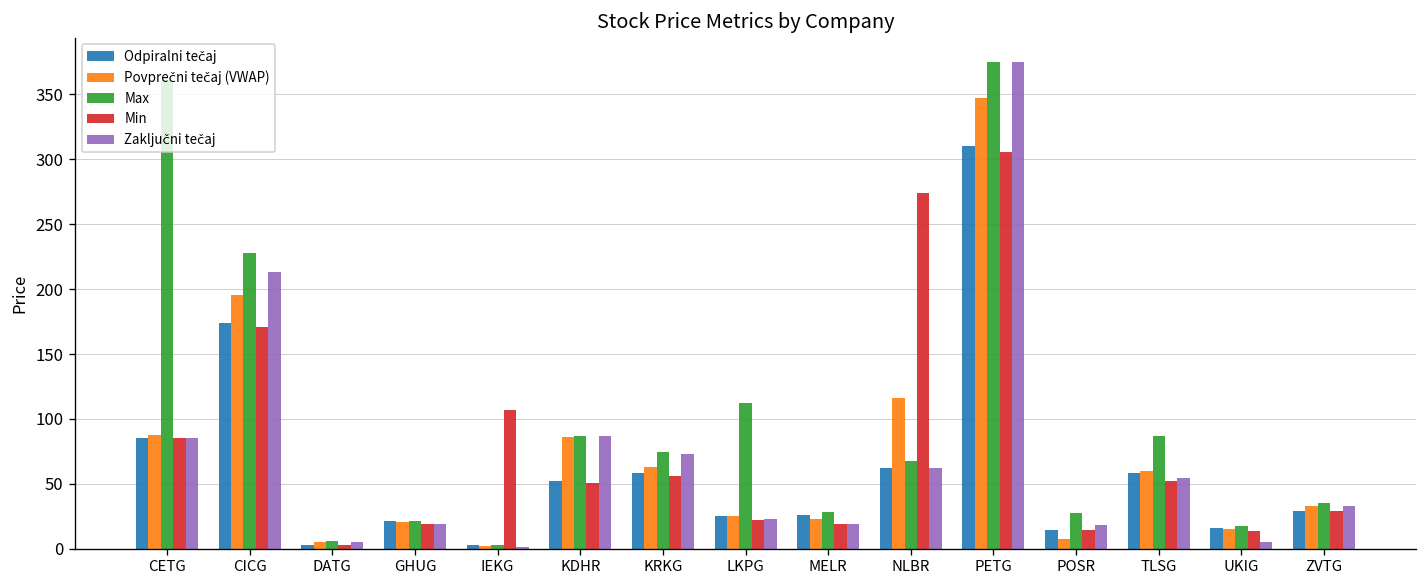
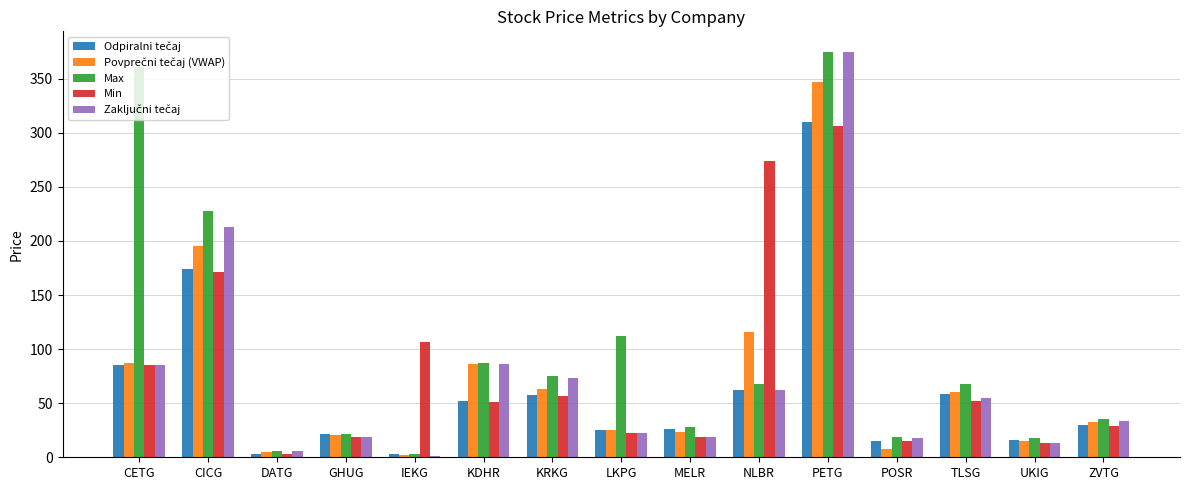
  {
    "Odpiralni tečaj": {
      "CETG": 85,
      "CICG": 174,
      "DATG": 3,
      "GHUG": 21,
      "IEKG": 3,
      "KDHR": 52,
      "KRKG": 58,
      "LKPG": 26,
      "MELR": 26,
      "NLBR": 62,
      "PETG": 310,
      "POSR": 15,
      "TLSG": 58,
      "UKIG": 16,
      "ZVTG": 29
    },
    "Povprečni tečaj (VWAP)": {
      "CETG": 88,
      "CICG": 196,
      "DATG": 5,
      "GHUG": 21,
      "KDHR": 86,
      "KRKG": 63,
      "LKPG": 25,
      "MELR": 23,
      "NLBR": 116,
      "PETG": 347,
      "POSR": 7,
      "TLSG": 60,
      "UKIG": 15,
      "ZVTG": 33
    },
    "Max": {
      "CICG": 228,
      "DATG": 6,
      "GHUG": 21,
      "IEKG": 3,
      "KDHR": 87,
      "KRKG": 75,
      "LKPG": 113,
      "MELR": 28,
      "NLBR": 68,
      "PETG": 375,
-     "POSR": 27,
-     "TLSG": 87,
+     "POSR": 18,
+     "TLSG": 68,
      "UKIG": 18,
      "ZVTG": 35
    },
    "Min": {
      "CETG": 85,
      "CICG": 171,
      "DATG": 3,
      "GHUG": 19,
      "IEKG": 107,
      "KDHR": 51,
      "KRKG": 56,
      "LKPG": 22,
      "MELR": 19,
      "NLBR": 274,
      "PETG": 306,
      "POSR": 15,
      "TLSG": 52,
      "UKIG": 13,
      "ZVTG": 29
    },
    "Zaključni tečaj": {
      "CETG": 85,
      "CICG": 213,
      "DATG": 5,
      "GHUG": 19,
      "KDHR": 87,
      "KRKG": 73,
      "LKPG": 23,
      "MELR": 19,
      "NLBR": 62,
      "PETG": 375,
      "POSR": 18,
      "TLSG": 54,
-     "UKIG": 5,
+     "UKIG": 14,
      "ZVTG": 33
    }
  }
